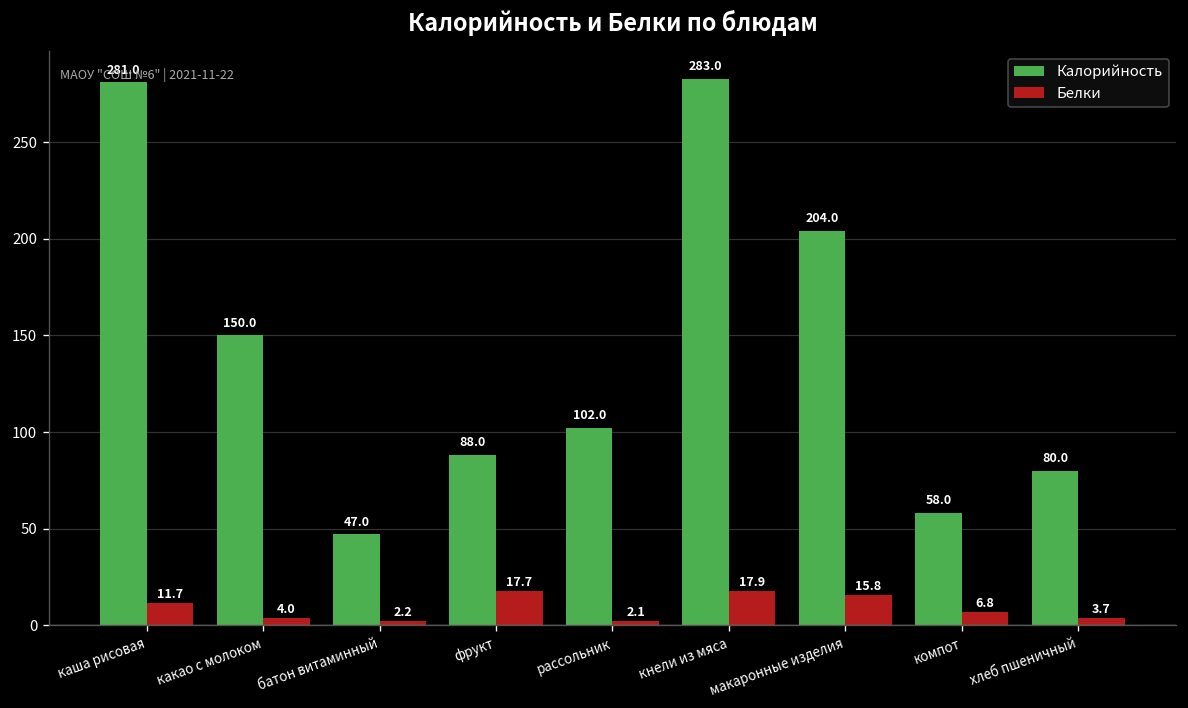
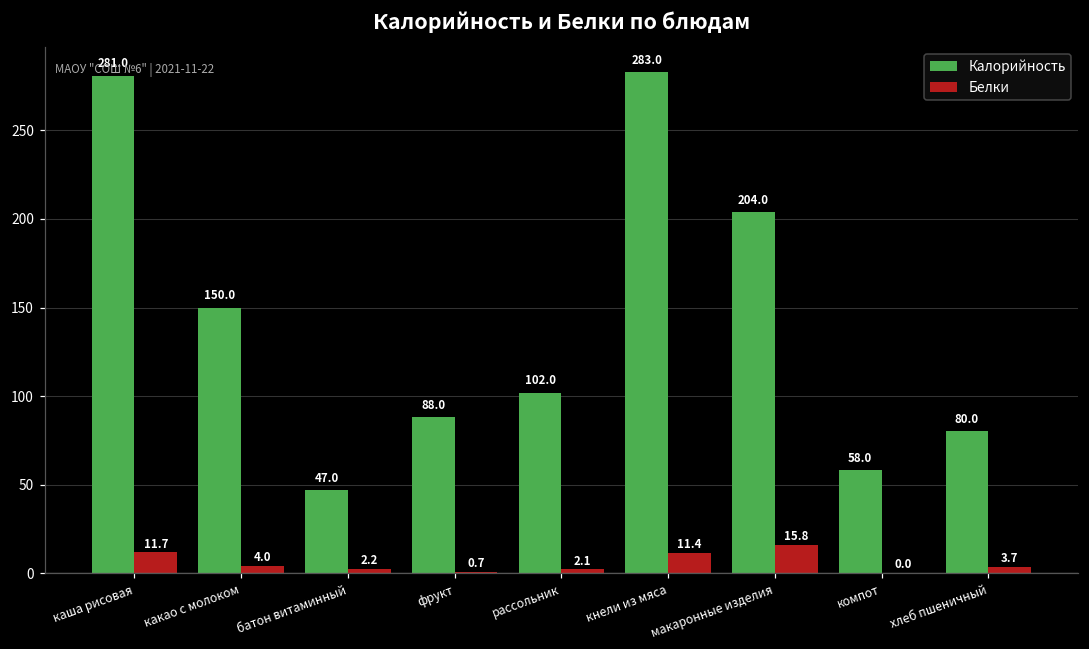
  {
    "Калорийность": {
      "какао с молоком": 150.0,
      "батон витаминный": 47.0,
      "фрукт": 88.0,
      "рассольник": 102.0,
      "кнели из мяса": 283.0,
      "макаронные изделия": 204.0,
      "компот": 58.0,
      "хлеб пшеничный": 80.0
    },
    "Белки": {
      "каша рисовая": 11.7,
      "какао с молоком": 4.0,
      "батон витаминный": 2.2,
-     "фрукт": 17.7,
+     "фрукт": 0.7,
      "рассольник": 2.1,
-     "кнели из мяса": 17.9,
+     "кнели из мяса": 11.4,
      "макаронные изделия": 15.8,
-     "компот": 6.8,
+     "компот": 0.0,
      "хлеб пшеничный": 3.7
    }
  }
